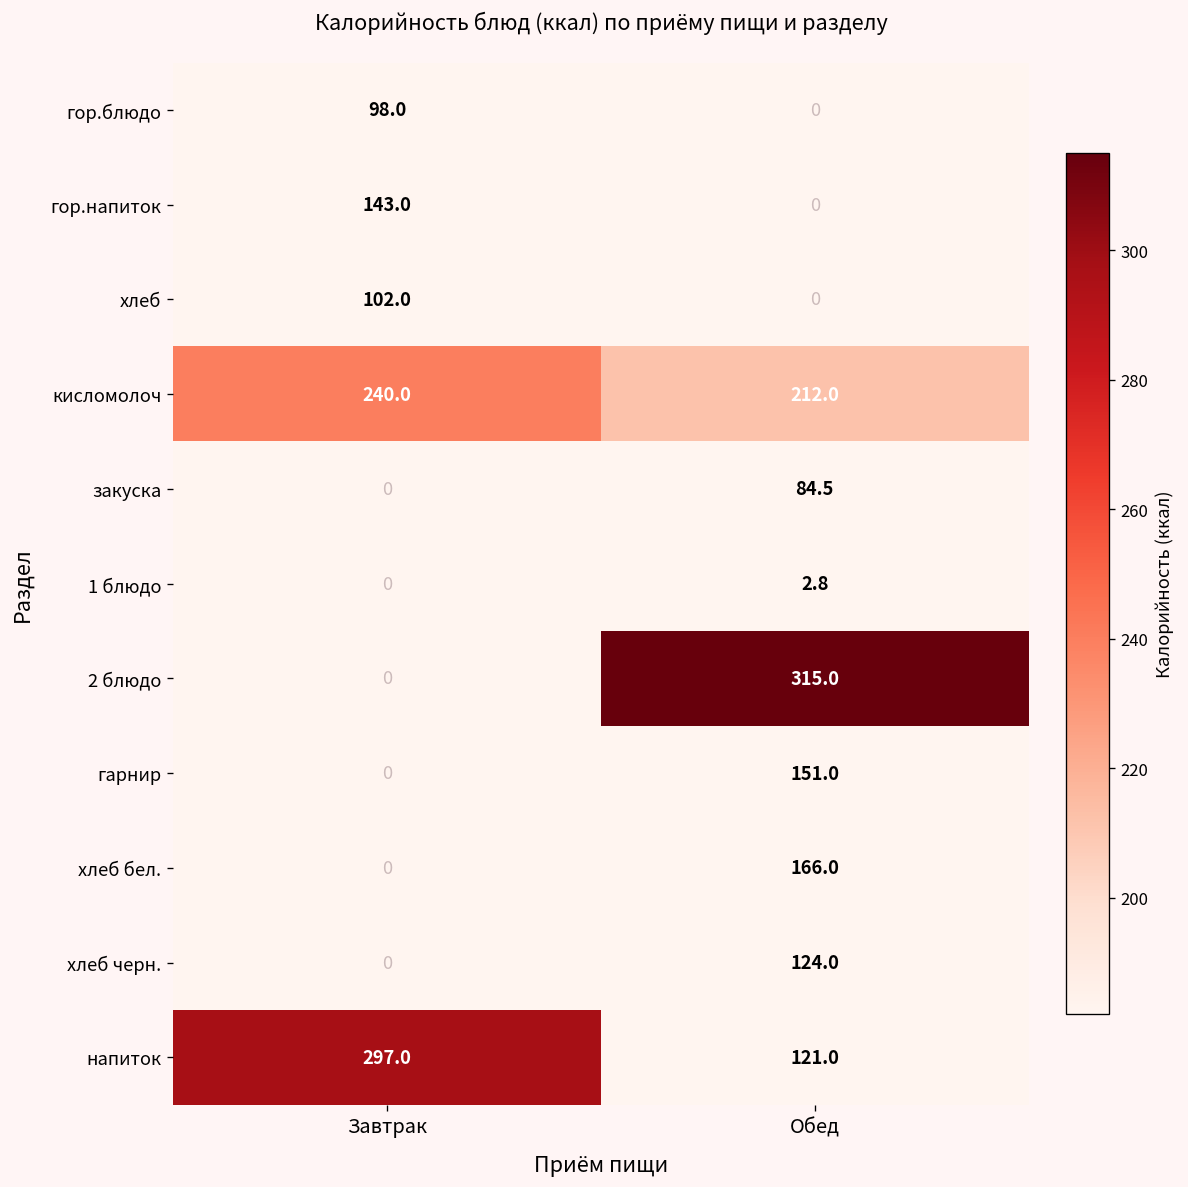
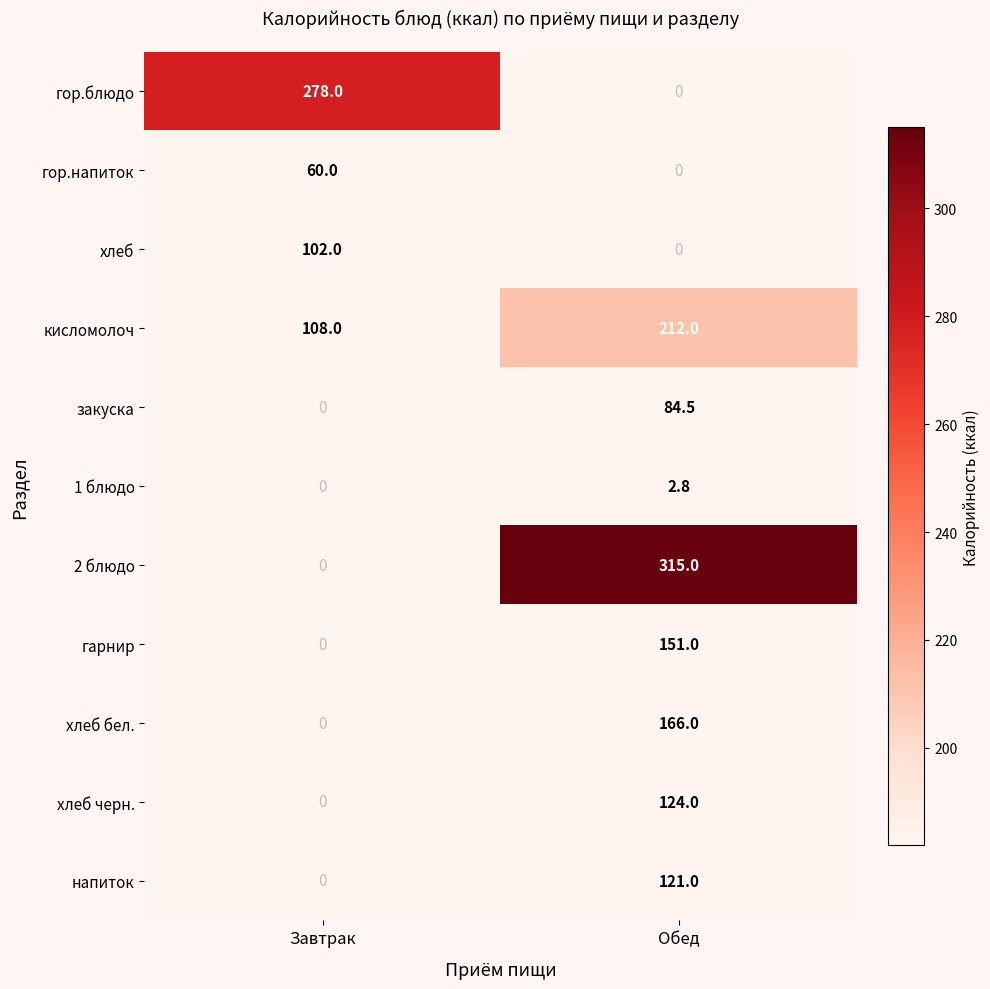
  {
    "гор.блюдо": {
-     "Завтрак": 98.0,
+     "Завтрак": 278.0,
      "Обед": 0
    },
    "гор.напиток": {
-     "Завтрак": 143.0,
+     "Завтрак": 60.0,
      "Обед": 0
    },
    "хлеб": {
      "Завтрак": 102.0,
      "Обед": 0
    },
    "кисломолоч": {
-     "Завтрак": 240.0,
+     "Завтрак": 108.0,
      "Обед": 212.0
    },
    "закуска": {
      "Завтрак": 0,
      "Обед": 84.5
    },
    "1 блюдо": {
      "Завтрак": 0,
      "Обед": 2.8
    },
    "2 блюдо": {
      "Завтрак": 0,
      "Обед": 315.0
    },
    "гарнир": {
      "Завтрак": 0,
      "Обед": 151.0
    },
    "хлеб бел.": {
      "Завтрак": 0,
      "Обед": 166.0
    },
    "хлеб черн.": {
      "Завтрак": 0,
      "Обед": 124.0
    },
    "напиток": {
-     "Завтрак": 297.0,
+     "Завтрак": 0,
      "Обед": 121.0
    }
  }
